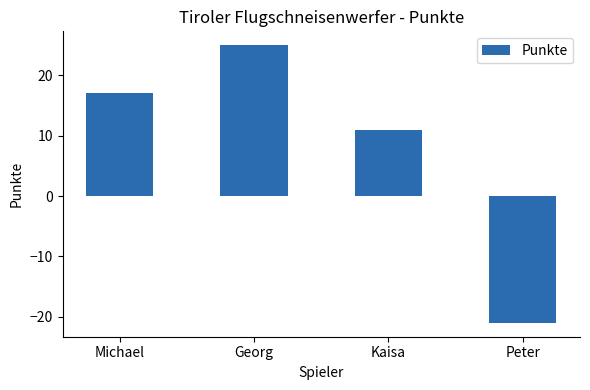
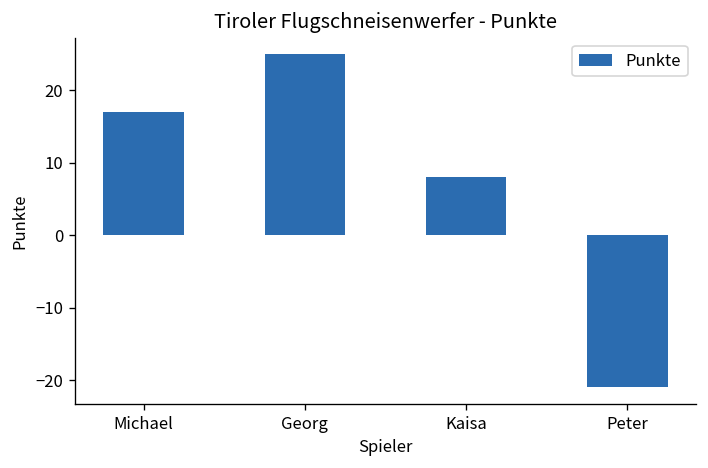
  {
    "Michael": 17,
    "Georg": 25,
-   "Kaisa": 11,
+   "Kaisa": 8,
    "Peter": -21
  }
